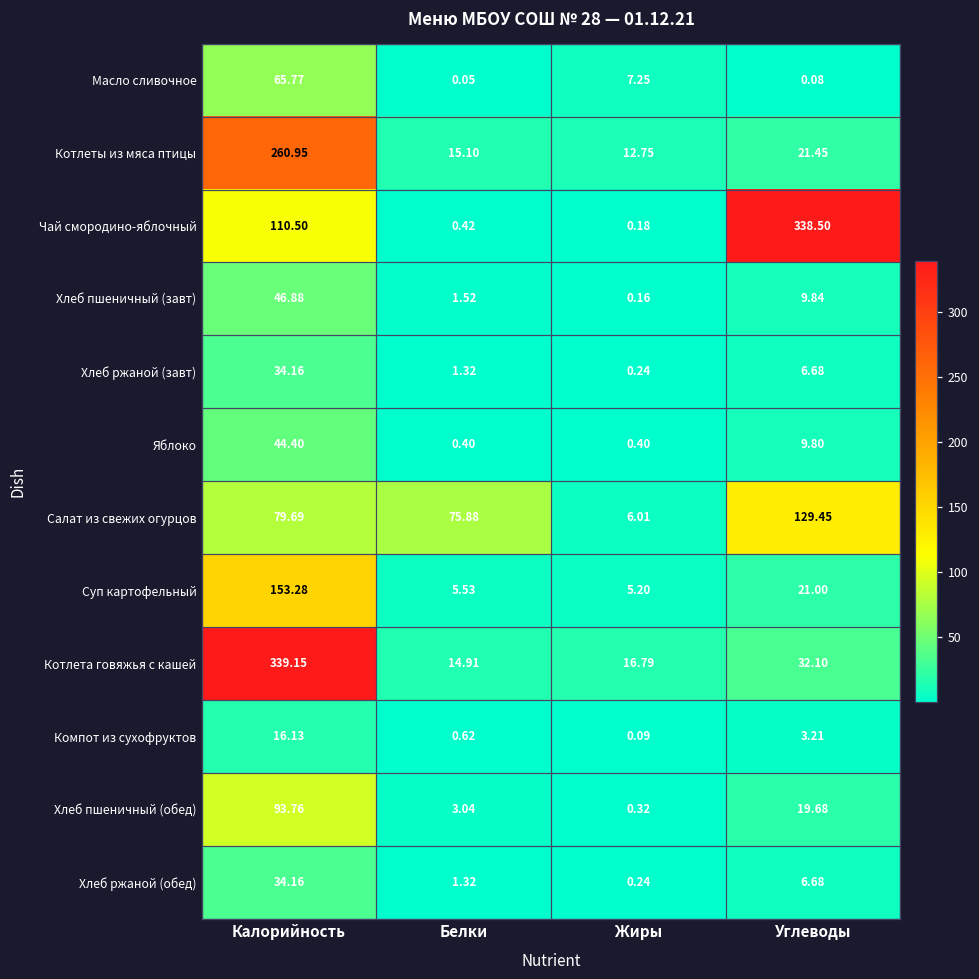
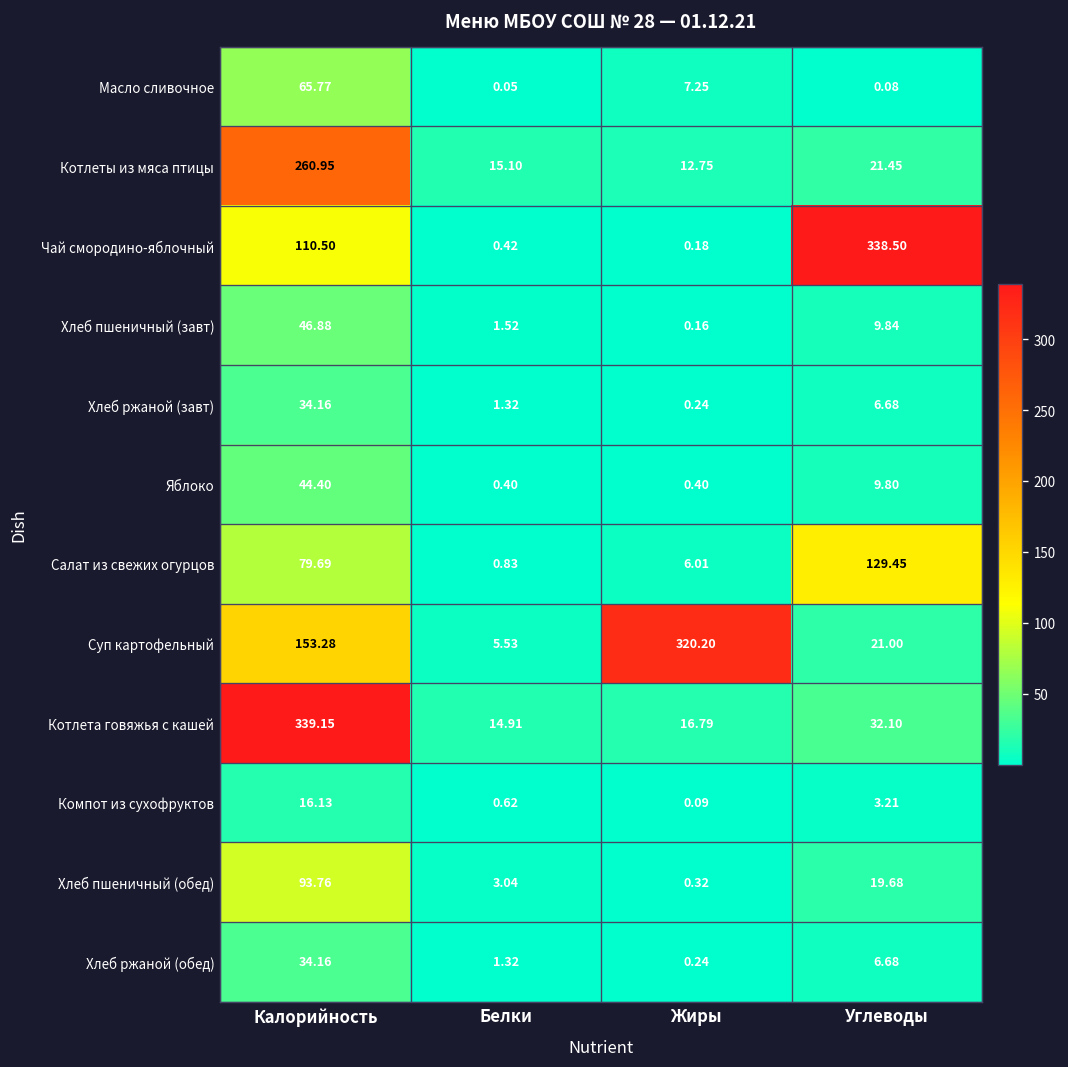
  {
    "Масло сливочное": {
      "Калорийность": 65.77,
      "Белки": 0.05,
      "Жиры": 7.25,
      "Углеводы": 0.08
    },
    "Котлеты из мяса птицы": {
      "Калорийность": 260.95,
      "Белки": 15.10,
      "Жиры": 12.75,
      "Углеводы": 21.45
    },
    "Чай смородино-яблочный": {
      "Калорийность": 110.50,
      "Белки": 0.42,
      "Жиры": 0.18,
      "Углеводы": 338.50
    },
    "Хлеб пшеничный (завт)": {
      "Калорийность": 46.88,
      "Белки": 1.52,
      "Жиры": 0.16,
      "Углеводы": 9.84
    },
    "Хлеб ржаной (завт)": {
      "Калорийность": 34.16,
      "Белки": 1.32,
      "Жиры": 0.24,
      "Углеводы": 6.68
    },
    "Яблоко": {
      "Калорийность": 44.40,
      "Белки": 0.40,
      "Жиры": 0.40,
      "Углеводы": 9.80
    },
    "Салат из свежих огурцов": {
      "Калорийность": 79.69,
-     "Белки": 75.88,
+     "Белки": 0.83,
      "Жиры": 6.01,
      "Углеводы": 129.45
    },
    "Суп картофельный": {
      "Калорийность": 153.28,
      "Белки": 5.53,
-     "Жиры": 5.20,
+     "Жиры": 320.20,
      "Углеводы": 21.00
    },
    "Котлета говяжья с кашей": {
      "Калорийность": 339.15,
      "Белки": 14.91,
      "Жиры": 16.79,
      "Углеводы": 32.10
    },
    "Компот из сухофруктов": {
      "Калорийность": 16.13,
      "Белки": 0.62,
      "Жиры": 0.09,
      "Углеводы": 3.21
    },
    "Хлеб пшеничный (обед)": {
      "Калорийность": 93.76,
      "Белки": 3.04,
      "Жиры": 0.32,
      "Углеводы": 19.68
    },
    "Хлеб ржаной (обед)": {
      "Калорийность": 34.16,
      "Белки": 1.32,
      "Жиры": 0.24,
      "Углеводы": 6.68
    }
  }
